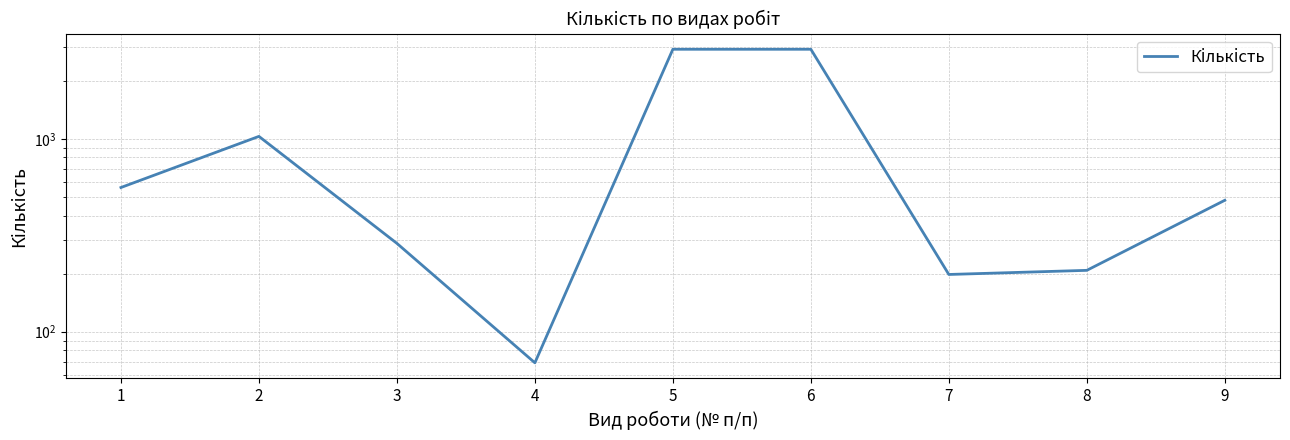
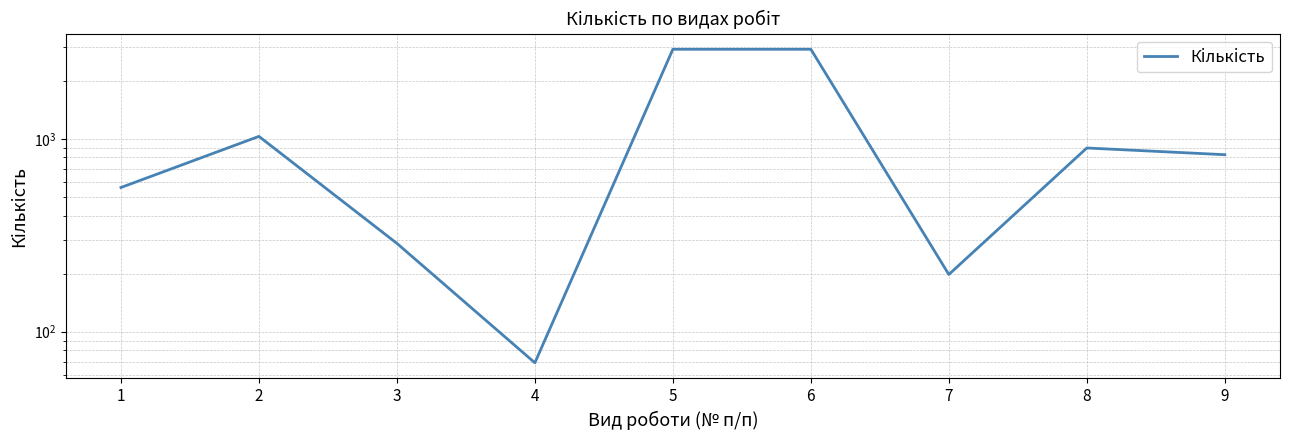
  {
    "1": 560,
    "2": 1000,
    "3": 290,
    "4": 69,
    "5": 2900,
    "6": 2900,
    "7": 200,
-   "8": 210,
-   "9": 480
+   "8": 900,
+   "9": 830
  }
